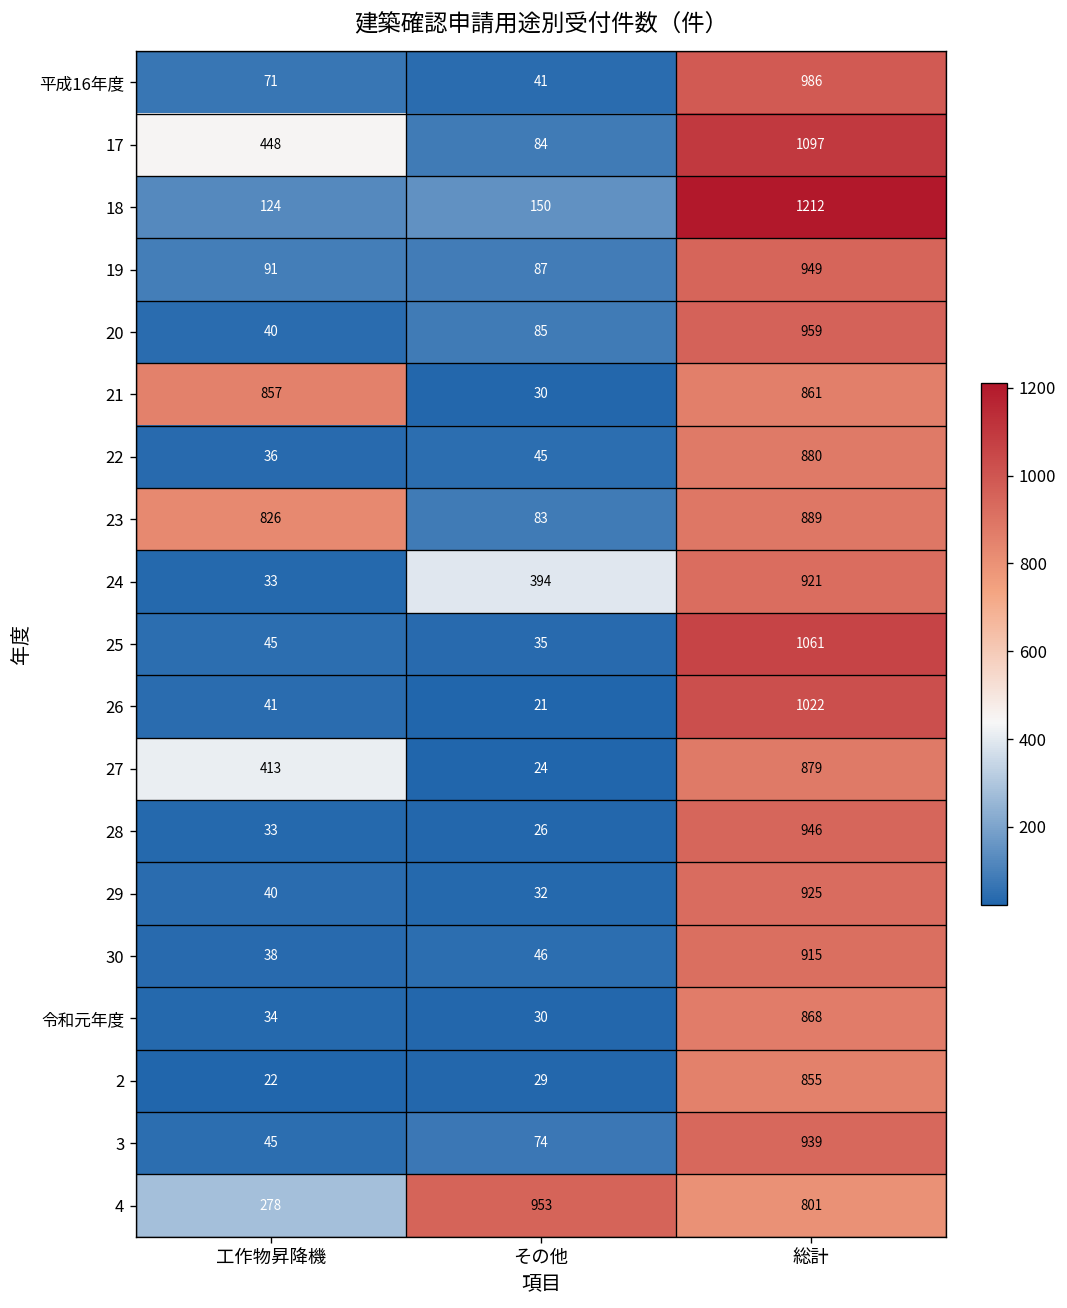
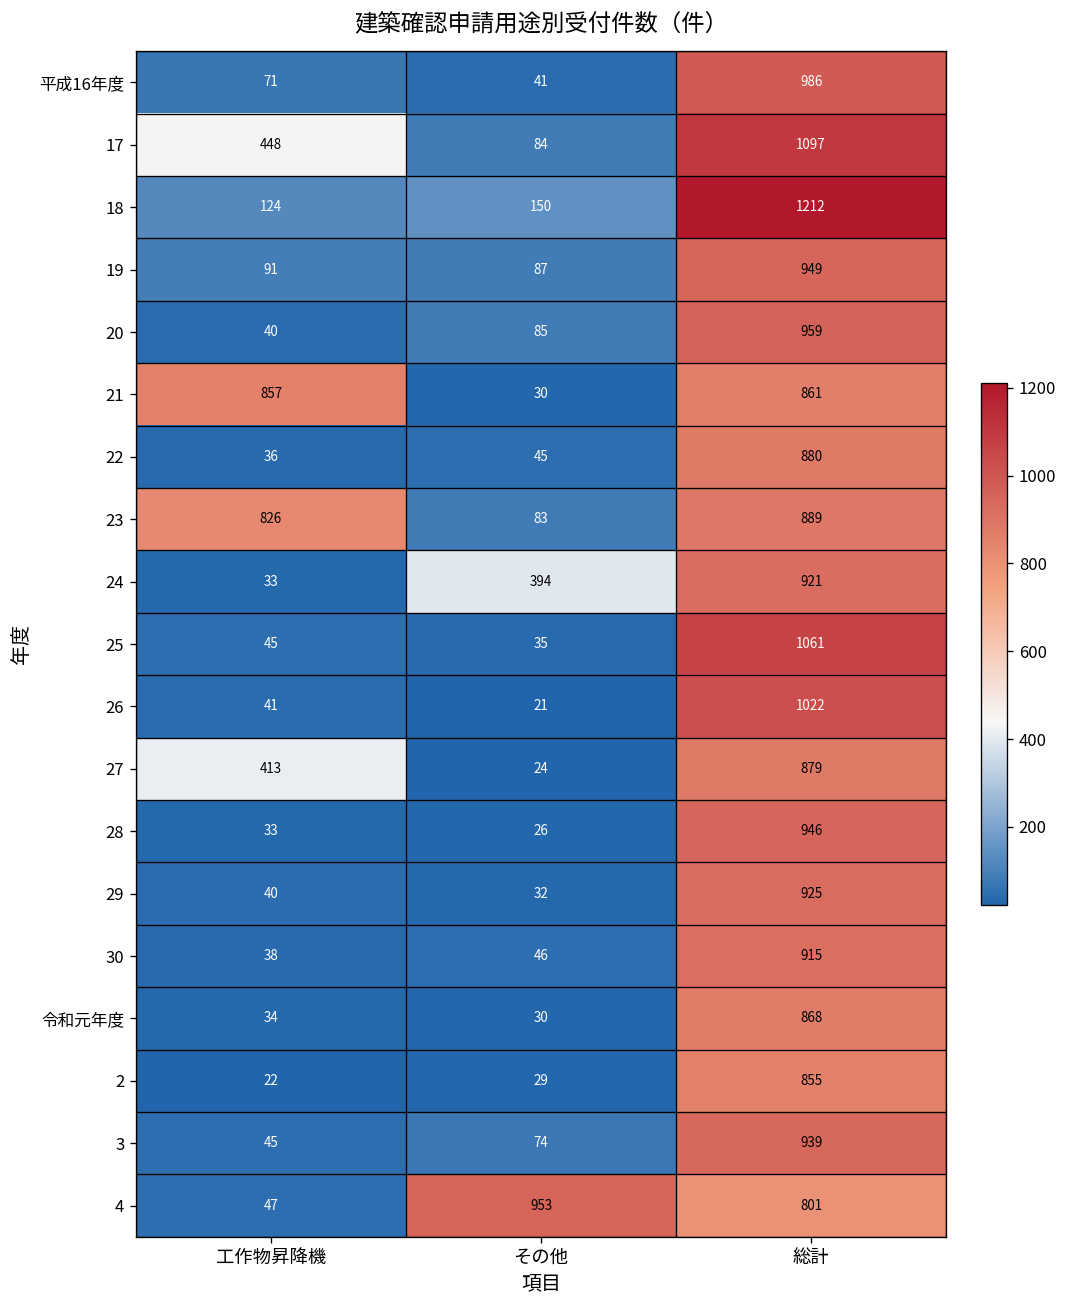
  {
    "平成16年度": {
      "工作物昇降機": 71,
      "その他": 41,
      "総計": 986
    },
    "17": {
      "工作物昇降機": 448,
      "その他": 84,
      "総計": 1097
    },
    "18": {
      "工作物昇降機": 124,
      "その他": 150,
      "総計": 1212
    },
    "19": {
      "工作物昇降機": 91,
      "その他": 87,
      "総計": 949
    },
    "20": {
      "工作物昇降機": 40,
      "その他": 85,
      "総計": 959
    },
    "21": {
      "工作物昇降機": 857,
      "その他": 30,
      "総計": 861
    },
    "22": {
      "工作物昇降機": 36,
      "その他": 45,
      "総計": 880
    },
    "23": {
      "工作物昇降機": 826,
      "その他": 83,
      "総計": 889
    },
    "24": {
      "工作物昇降機": 33,
      "その他": 394,
      "総計": 921
    },
    "25": {
      "工作物昇降機": 45,
      "その他": 35,
      "総計": 1061
    },
    "26": {
      "工作物昇降機": 41,
      "その他": 21,
      "総計": 1022
    },
    "27": {
      "工作物昇降機": 413,
      "その他": 24,
      "総計": 879
    },
    "28": {
      "工作物昇降機": 33,
      "その他": 26,
      "総計": 946
    },
    "29": {
      "工作物昇降機": 40,
      "その他": 32,
      "総計": 925
    },
    "30": {
      "工作物昇降機": 38,
      "その他": 46,
      "総計": 915
    },
    "令和元年度": {
      "工作物昇降機": 34,
      "その他": 30,
      "総計": 868
    },
    "2": {
      "工作物昇降機": 22,
      "その他": 29,
      "総計": 855
    },
    "3": {
      "工作物昇降機": 45,
      "その他": 74,
      "総計": 939
    },
    "4": {
-     "工作物昇降機": 278,
+     "工作物昇降機": 47,
      "その他": 953,
      "総計": 801
    }
  }
